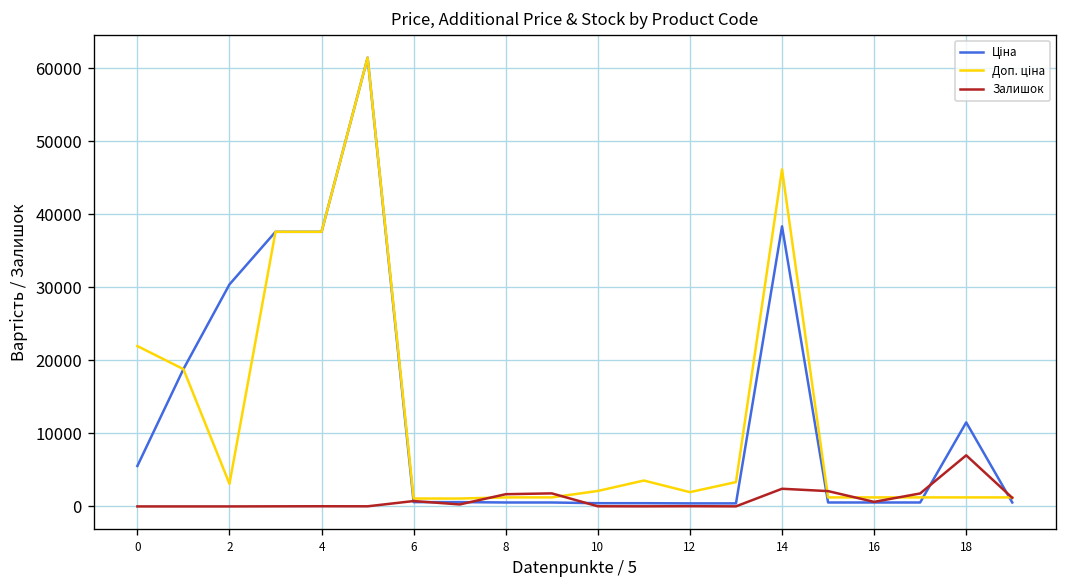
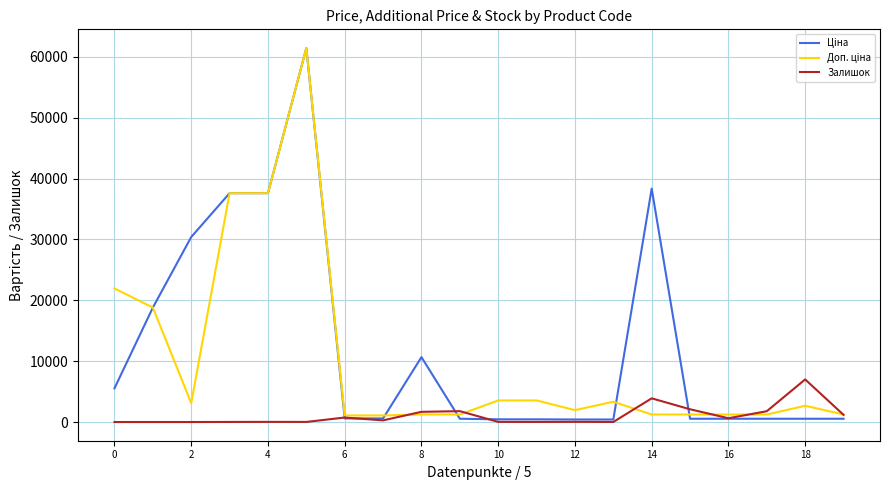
  {
    "Ціна": {
      "0": 6000,
      "2": 30000,
-     "8": 1000,
+     "8": 11000,
      "10": 0,
      "14": 38000,
-     "18": 12000
+     "18": 1000
    },
    "Доп. ціна": {
      "0": 22000,
      "2": 3000,
      "8": 1000,
-     "10": 2000,
+     "10": 4000,
      "12": 2000,
-     "14": 46000,
+     "14": 1000,
      "16": 1000,
-     "18": 1000
+     "18": 3000
    },
    "Залишок": {
      "0": 0,
      "2": 0,
      "4": 0,
      "8": 2000,
      "10": 0,
-     "14": 2000,
+     "14": 4000,
      "18": 7000
    }
  }
